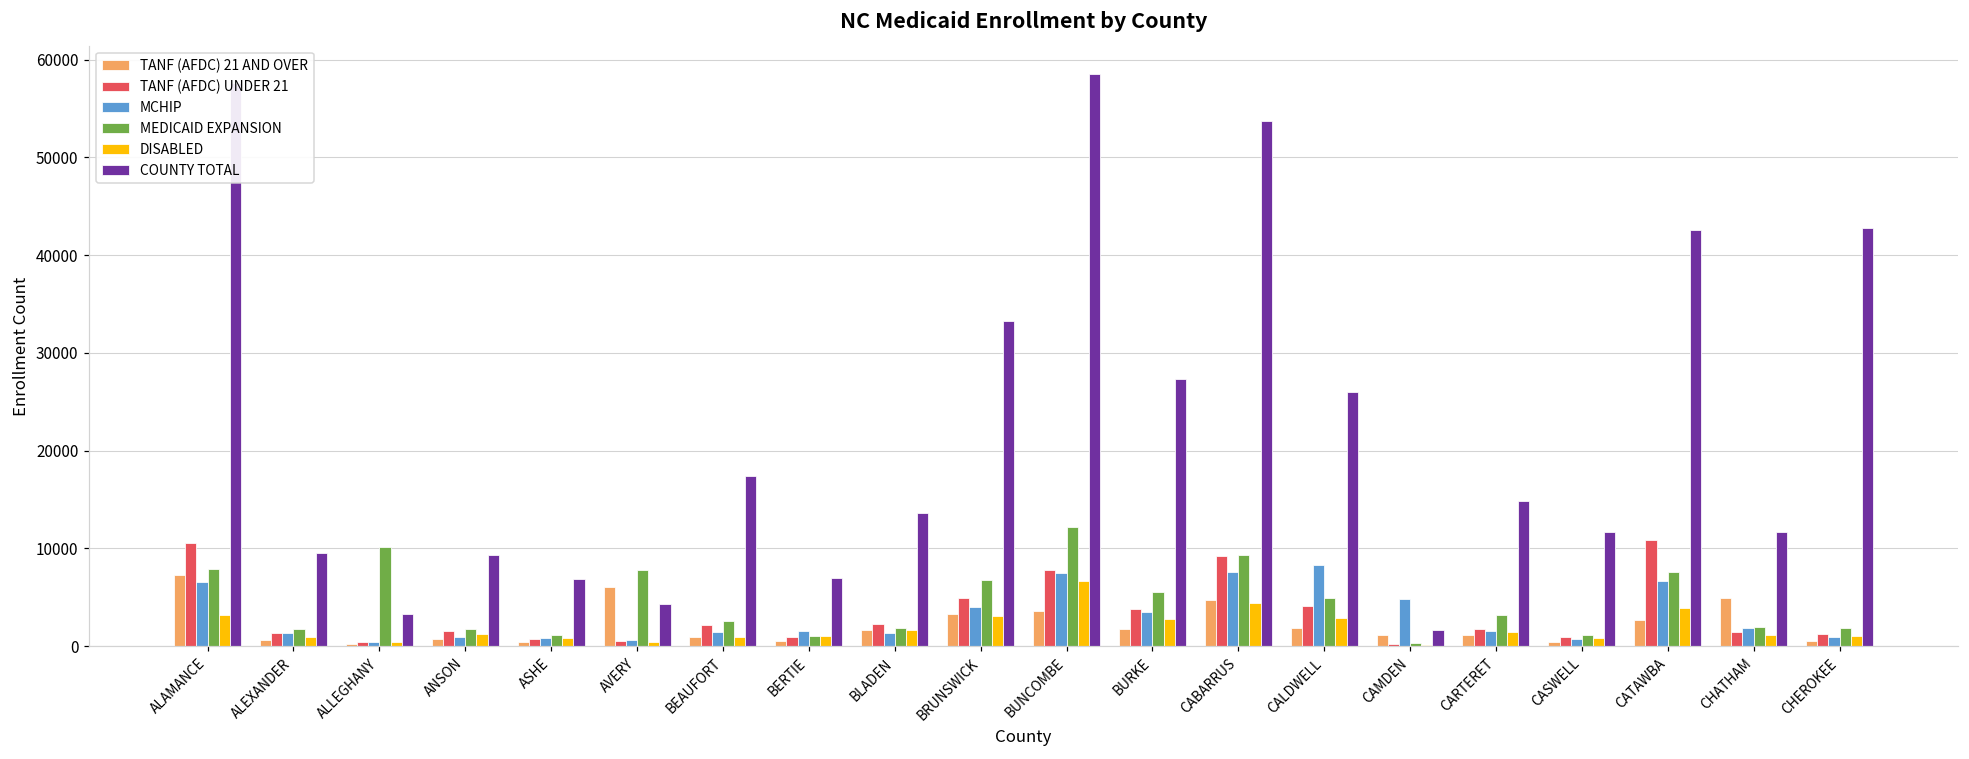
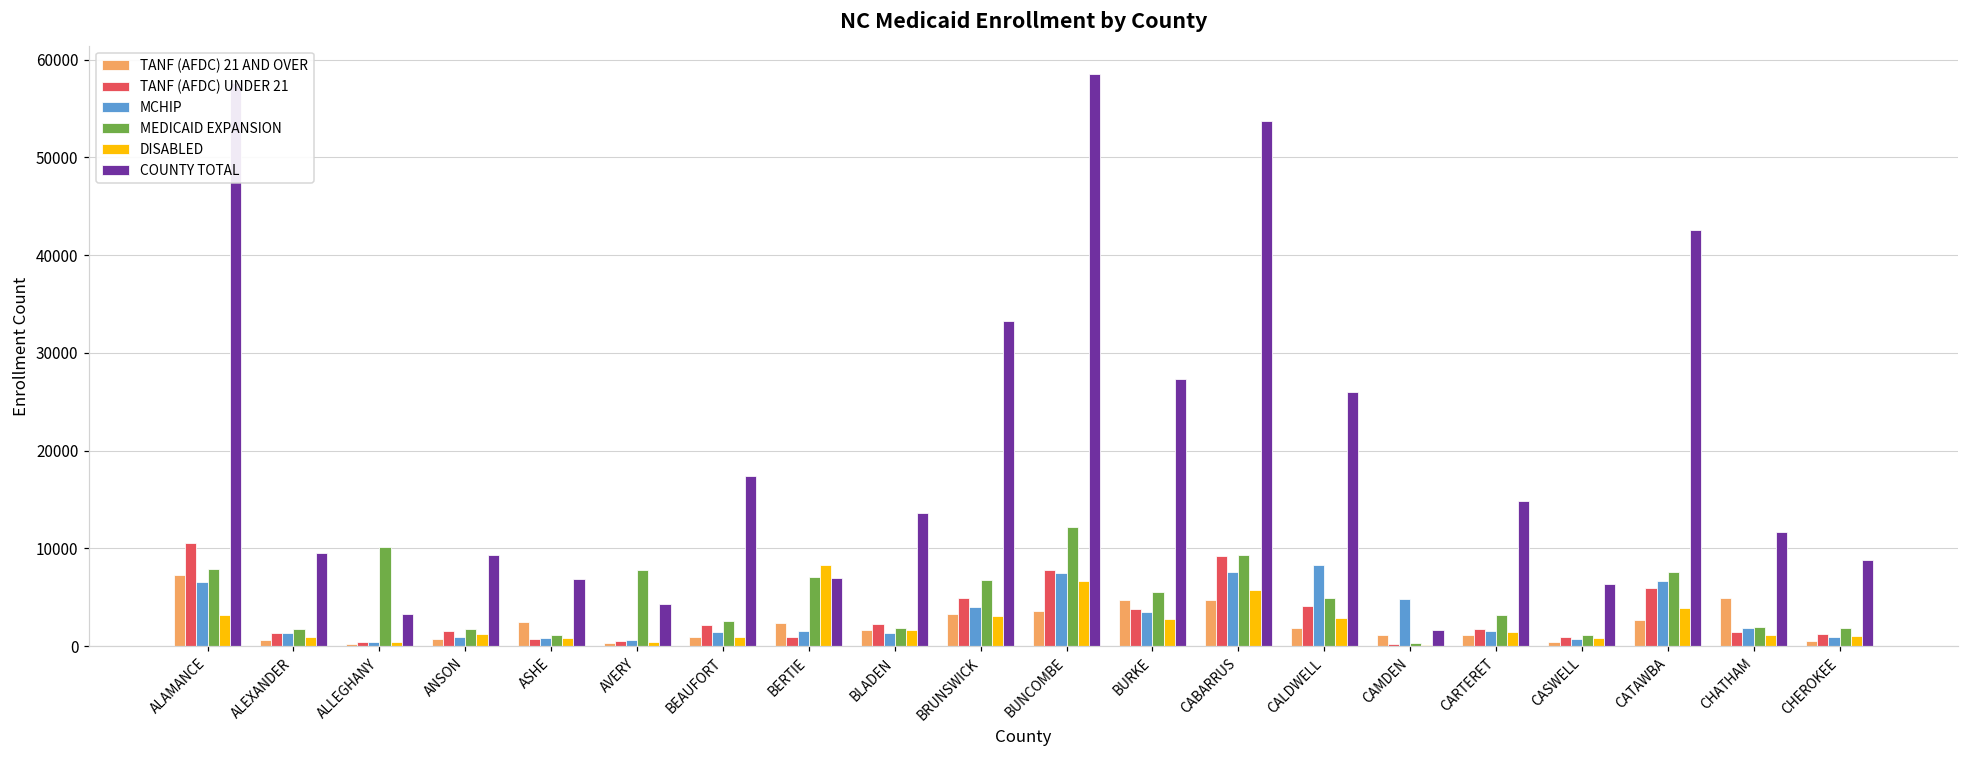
  {
    "TANF (AFDC) 21 AND OVER": {
      "ALAMANCE": 7000,
      "ALEXANDER": 1000,
      "ANSON": 1000,
-     "ASHE": 0,
-     "AVERY": 6000,
+     "ASHE": 2000,
+     "AVERY": 0,
      "BEAUFORT": 1000,
-     "BERTIE": 1000,
+     "BERTIE": 2000,
      "BLADEN": 2000,
      "BRUNSWICK": 3000,
      "BUNCOMBE": 4000,
-     "BURKE": 2000,
+     "BURKE": 5000,
      "CABARRUS": 5000,
      "CALDWELL": 2000,
      "CAMDEN": 1000,
      "CARTERET": 1000,
      "CASWELL": 0,
      "CATAWBA": 3000,
      "CHATHAM": 5000,
      "CHEROKEE": 0
    },
    "TANF (AFDC) UNDER 21": {
      "ALAMANCE": 11000,
      "ALEXANDER": 1000,
      "ALLEGHANY": 0,
      "ANSON": 2000,
      "ASHE": 1000,
      "AVERY": 0,
      "BEAUFORT": 2000,
      "BERTIE": 1000,
      "BLADEN": 2000,
      "BRUNSWICK": 5000,
      "BUNCOMBE": 8000,
      "BURKE": 4000,
      "CABARRUS": 9000,
      "CALDWELL": 4000,
      "CARTERET": 2000,
      "CASWELL": 1000,
-     "CATAWBA": 11000,
+     "CATAWBA": 6000,
      "CHATHAM": 1000,
      "CHEROKEE": 1000
    },
    "MCHIP": {
      "ALAMANCE": 7000,
      "ALEXANDER": 1000,
      "ALLEGHANY": 0,
      "ANSON": 1000,
      "ASHE": 1000,
      "AVERY": 1000,
      "BEAUFORT": 1000,
      "BERTIE": 2000,
      "BLADEN": 1000,
      "BRUNSWICK": 4000,
      "BUNCOMBE": 7000,
      "BURKE": 4000,
      "CABARRUS": 8000,
      "CALDWELL": 8000,
      "CAMDEN": 5000,
      "CARTERET": 2000,
      "CASWELL": 1000,
      "CATAWBA": 7000,
      "CHATHAM": 2000,
      "CHEROKEE": 1000
    },
    "MEDICAID EXPANSION": {
      "ALAMANCE": 8000,
      "ALEXANDER": 2000,
      "ALLEGHANY": 10000,
      "ANSON": 2000,
      "ASHE": 1000,
      "AVERY": 8000,
      "BEAUFORT": 3000,
-     "BERTIE": 1000,
+     "BERTIE": 7000,
      "BLADEN": 2000,
      "BRUNSWICK": 7000,
      "BUNCOMBE": 12000,
      "BURKE": 6000,
      "CABARRUS": 9000,
      "CALDWELL": 5000,
      "CAMDEN": 0,
      "CARTERET": 3000,
      "CASWELL": 1000,
      "CATAWBA": 8000,
      "CHATHAM": 2000,
      "CHEROKEE": 2000
    },
    "DISABLED": {
      "ALAMANCE": 3000,
      "ALEXANDER": 1000,
      "ALLEGHANY": 0,
      "ANSON": 1000,
      "ASHE": 1000,
      "AVERY": 0,
      "BEAUFORT": 1000,
-     "BERTIE": 1000,
+     "BERTIE": 8000,
      "BLADEN": 2000,
      "BRUNSWICK": 3000,
      "BUNCOMBE": 7000,
      "BURKE": 3000,
-     "CABARRUS": 4000,
+     "CABARRUS": 6000,
      "CALDWELL": 3000,
      "CARTERET": 1000,
      "CASWELL": 1000,
      "CATAWBA": 4000,
      "CHATHAM": 1000,
      "CHEROKEE": 1000
    },
    "COUNTY TOTAL": {
      "ALEXANDER": 10000,
      "ALLEGHANY": 3000,
      "ANSON": 9000,
      "ASHE": 7000,
      "AVERY": 4000,
      "BEAUFORT": 17000,
      "BERTIE": 7000,
      "BLADEN": 14000,
      "BRUNSWICK": 33000,
      "BUNCOMBE": 58000,
      "BURKE": 27000,
      "CABARRUS": 54000,
      "CALDWELL": 26000,
      "CAMDEN": 2000,
      "CARTERET": 15000,
-     "CASWELL": 12000,
+     "CASWELL": 6000,
      "CATAWBA": 43000,
      "CHATHAM": 12000,
-     "CHEROKEE": 43000
+     "CHEROKEE": 9000
    }
  }
